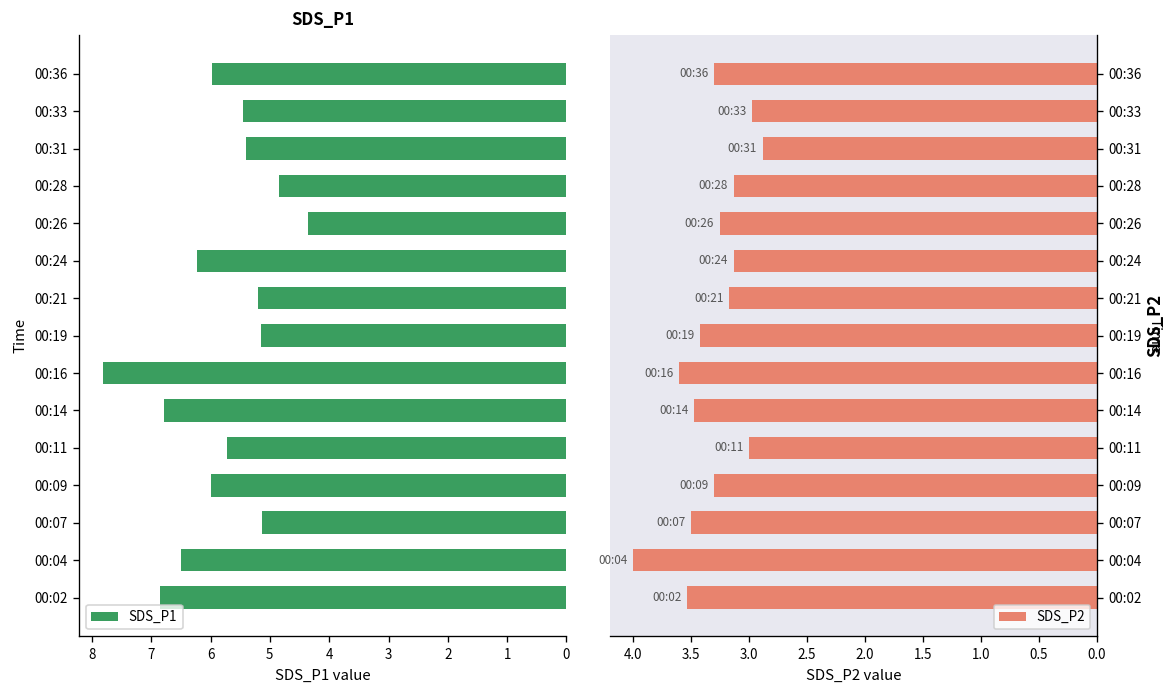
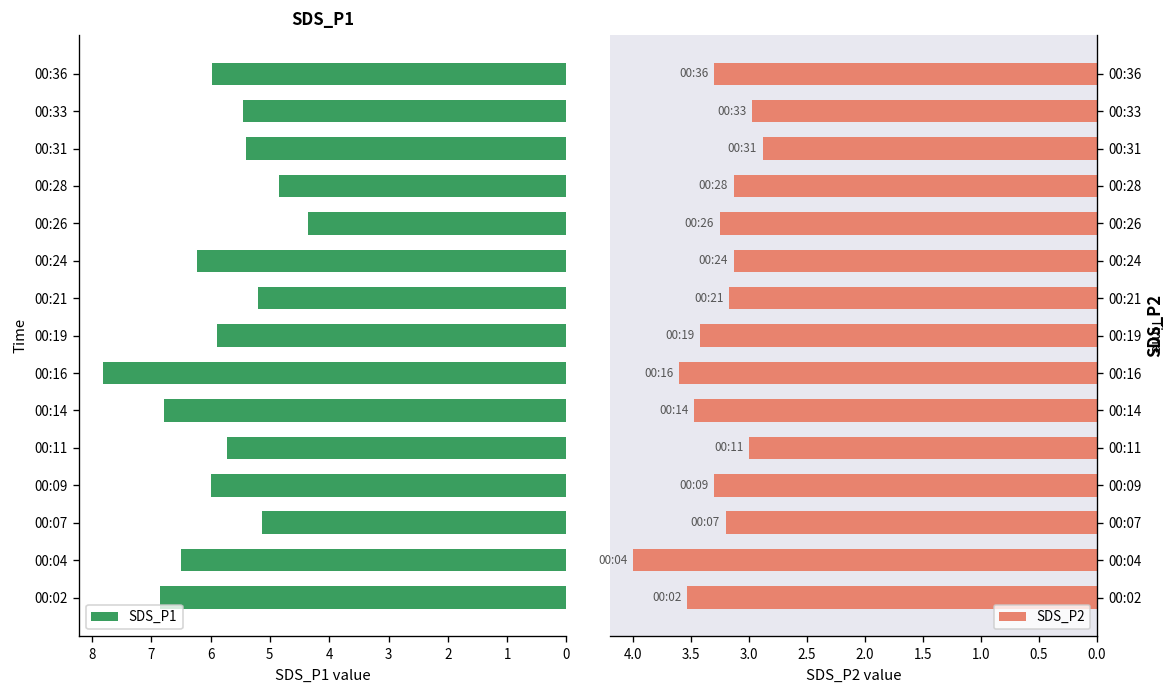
  {
    "SDS_P1": {
      "00:36": 6.0,
      "00:33": 5.5,
      "00:31": 5.4,
      "00:28": 4.9,
      "00:26": 4.4,
      "00:24": 6.2,
      "00:21": 5.2,
-     "00:19": 5.2,
+     "00:19": 5.9,
      "00:16": 7.8,
      "00:14": 6.8,
      "00:11": 5.7,
      "00:09": 6.0,
      "00:07": 5.1,
      "00:04": 6.5,
      "00:02": 6.9
    },
    "SDS_P2": {
-     "00:07": 3.5
+     "00:07": 3.2
    }
  }
